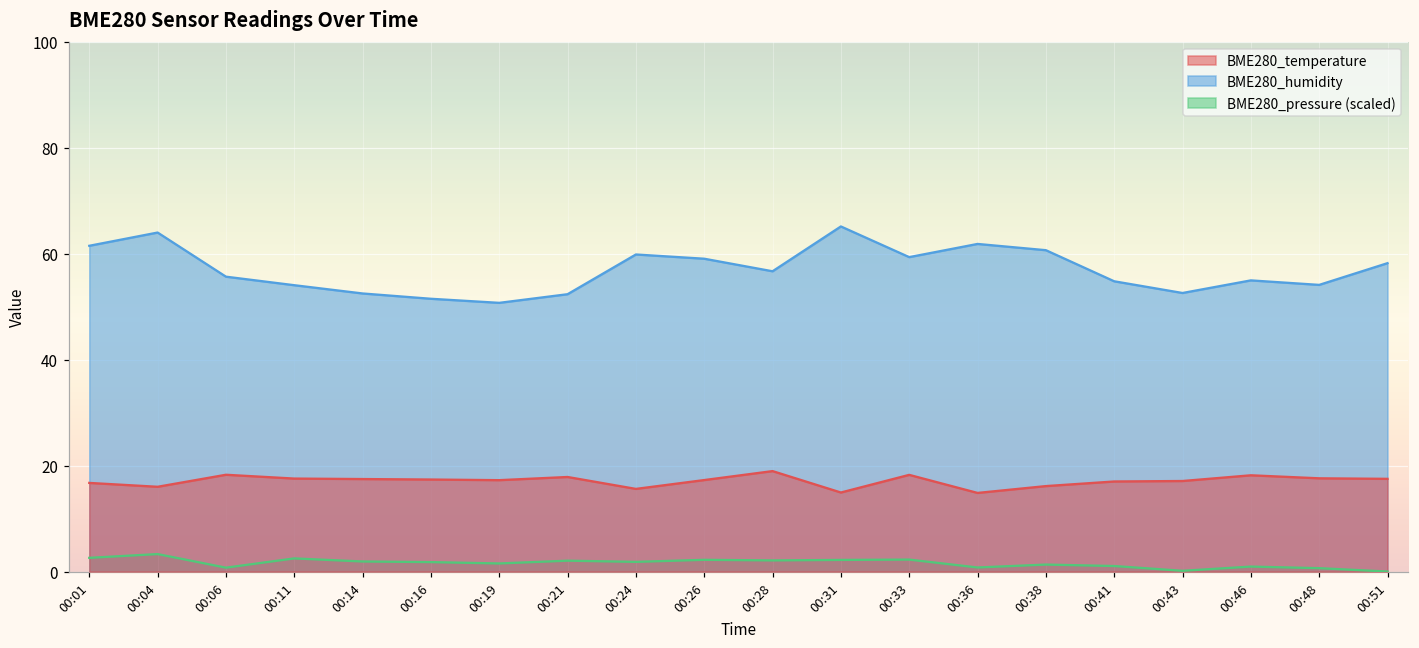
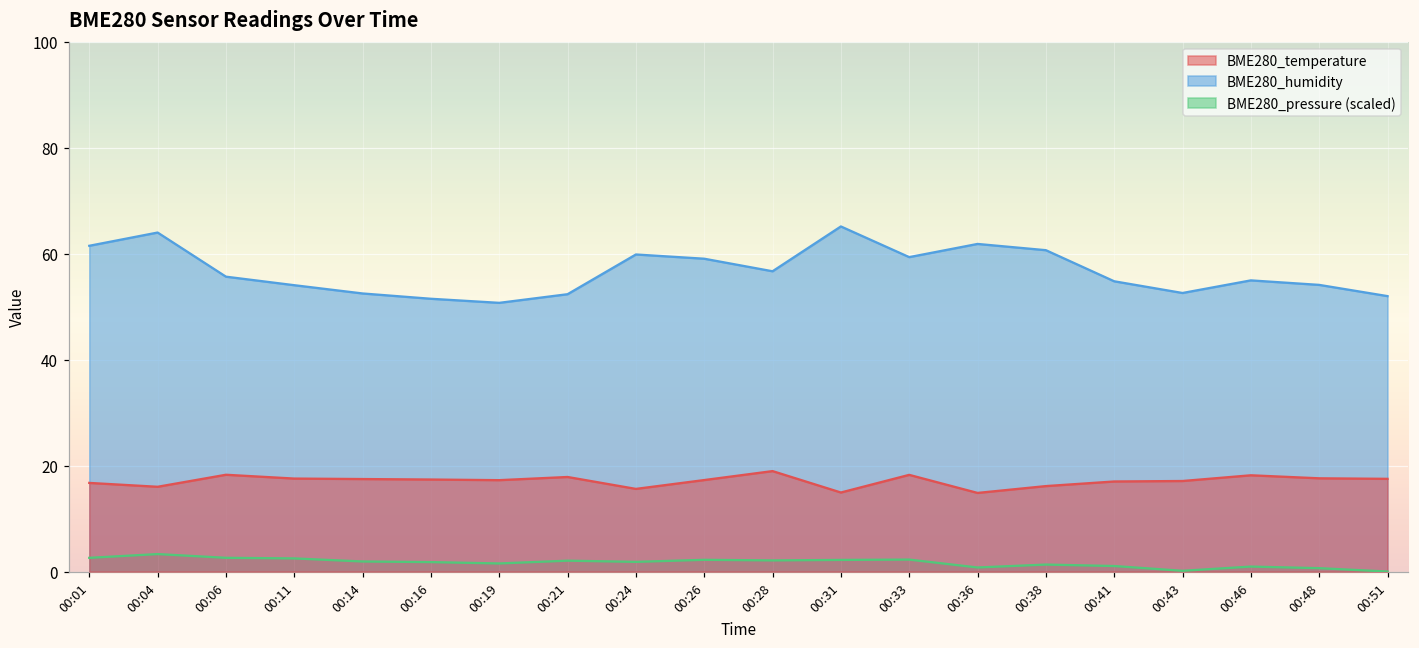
  {
    "BME280_temperature": {
      "00:01": 17,
      "00:04": 16,
      "00:06": 18,
      "00:11": 18,
      "00:14": 17,
      "00:16": 17,
      "00:19": 17,
      "00:21": 18,
      "00:24": 16,
      "00:26": 17,
      "00:28": 19,
      "00:31": 15,
      "00:33": 18,
      "00:36": 15,
      "00:38": 16,
      "00:41": 17,
      "00:43": 17,
      "00:46": 18,
      "00:48": 18,
      "00:51": 18
    },
    "BME280_humidity": {
      "00:01": 61,
      "00:04": 64,
      "00:06": 56,
      "00:11": 54,
      "00:14": 52,
      "00:16": 51,
      "00:19": 51,
      "00:21": 52,
      "00:24": 60,
      "00:26": 59,
      "00:28": 57,
      "00:31": 65,
      "00:33": 59,
      "00:36": 62,
      "00:38": 61,
      "00:41": 55,
      "00:43": 53,
      "00:46": 55,
      "00:48": 54,
-     "00:51": 58
+     "00:51": 52
    },
    "BME280_pressure (scaled)": {
      "00:01": 3,
      "00:04": 3,
-     "00:06": 1,
+     "00:06": 3,
      "00:11": 2,
      "00:14": 2,
      "00:16": 2,
      "00:19": 2,
      "00:21": 2,
      "00:24": 2,
      "00:26": 2,
      "00:28": 2,
      "00:31": 2,
      "00:33": 2,
      "00:36": 1,
      "00:38": 1,
      "00:41": 1,
      "00:43": 0,
      "00:46": 1,
      "00:48": 1,
      "00:51": 0
    }
  }
